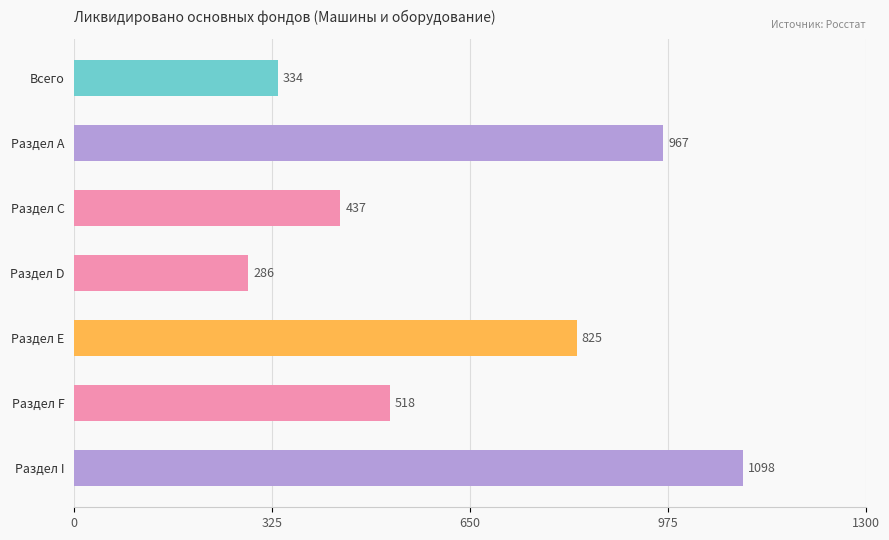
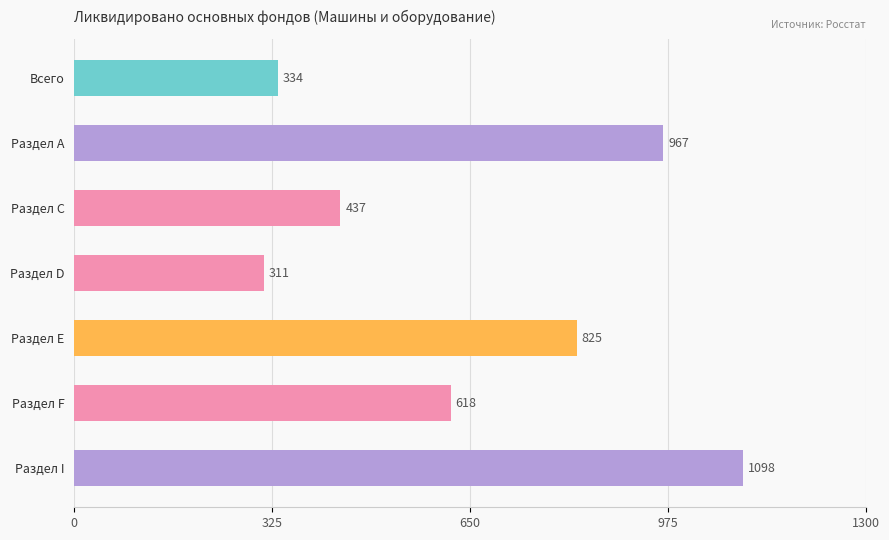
  {
    "Всего": 334,
    "Раздел А": 967,
    "Раздел С": 437,
-   "Раздел D": 286,
+   "Раздел D": 311,
    "Раздел Е": 825,
-   "Раздел F": 518,
+   "Раздел F": 618,
    "Раздел I": 1098
  }
